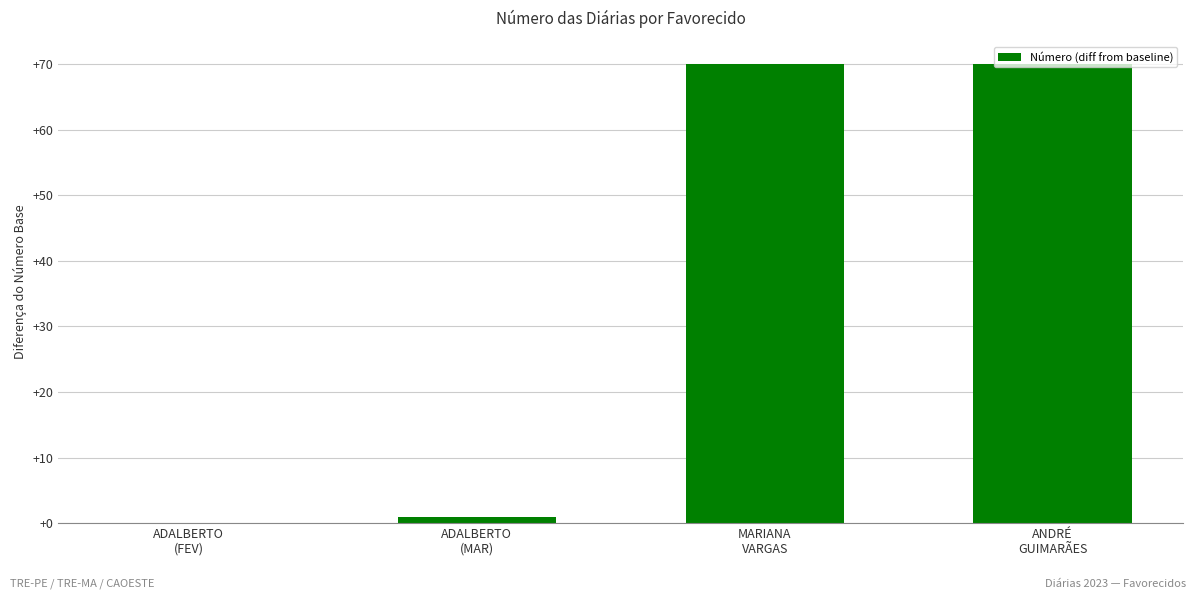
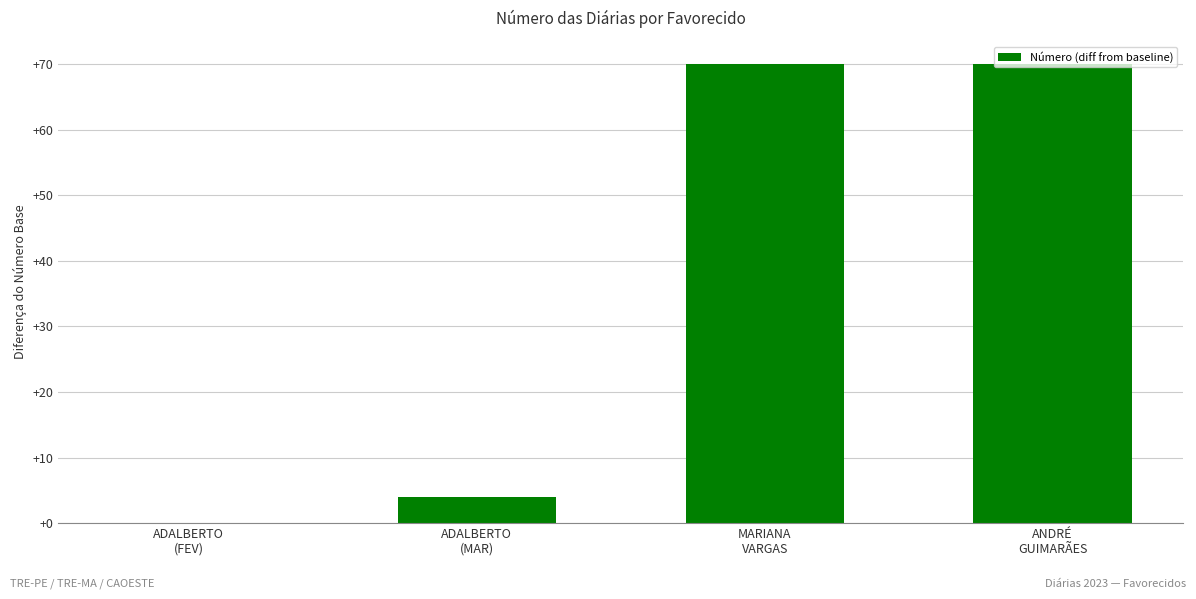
  {
    "ADALBERTO (FEV)": "+0",
-   "ADALBERTO (MAR)": "+1",
+   "ADALBERTO (MAR)": "+4",
    "MARIANA VARGAS": "+70"
  }
